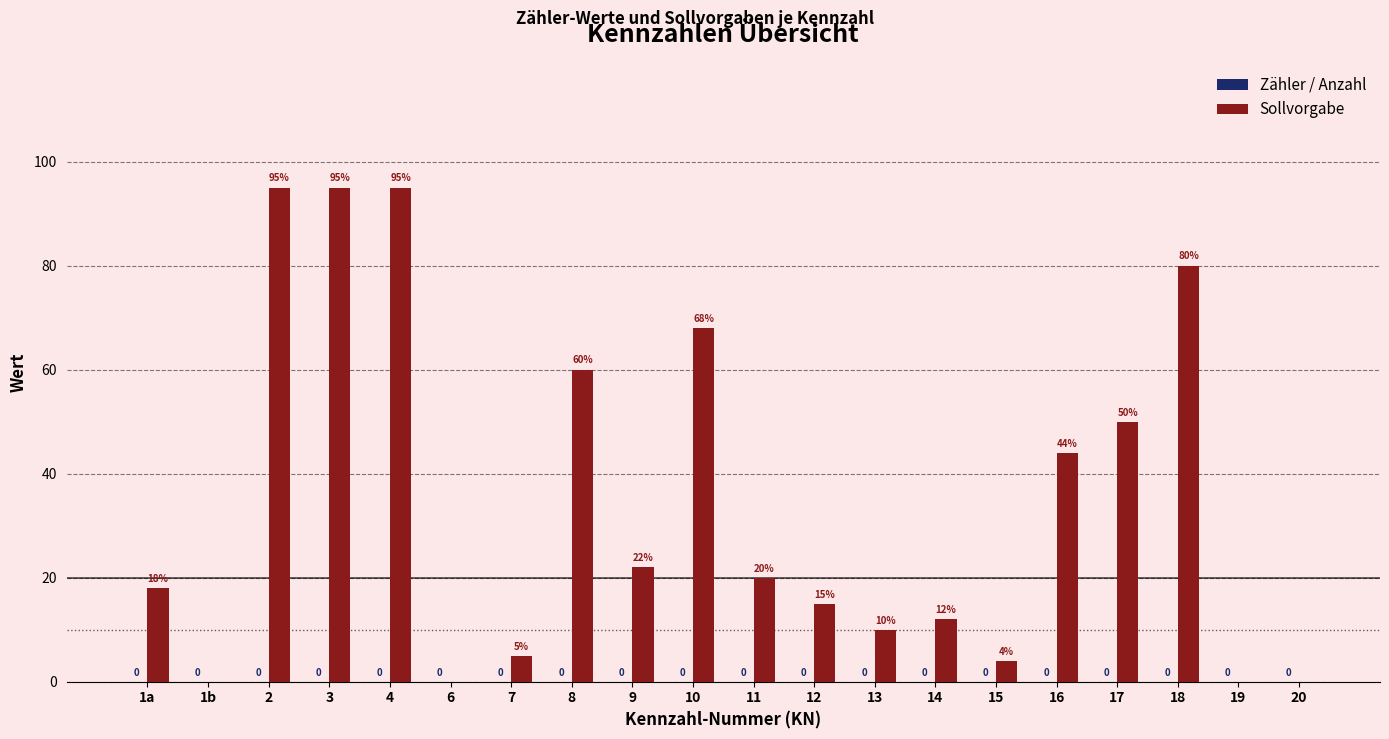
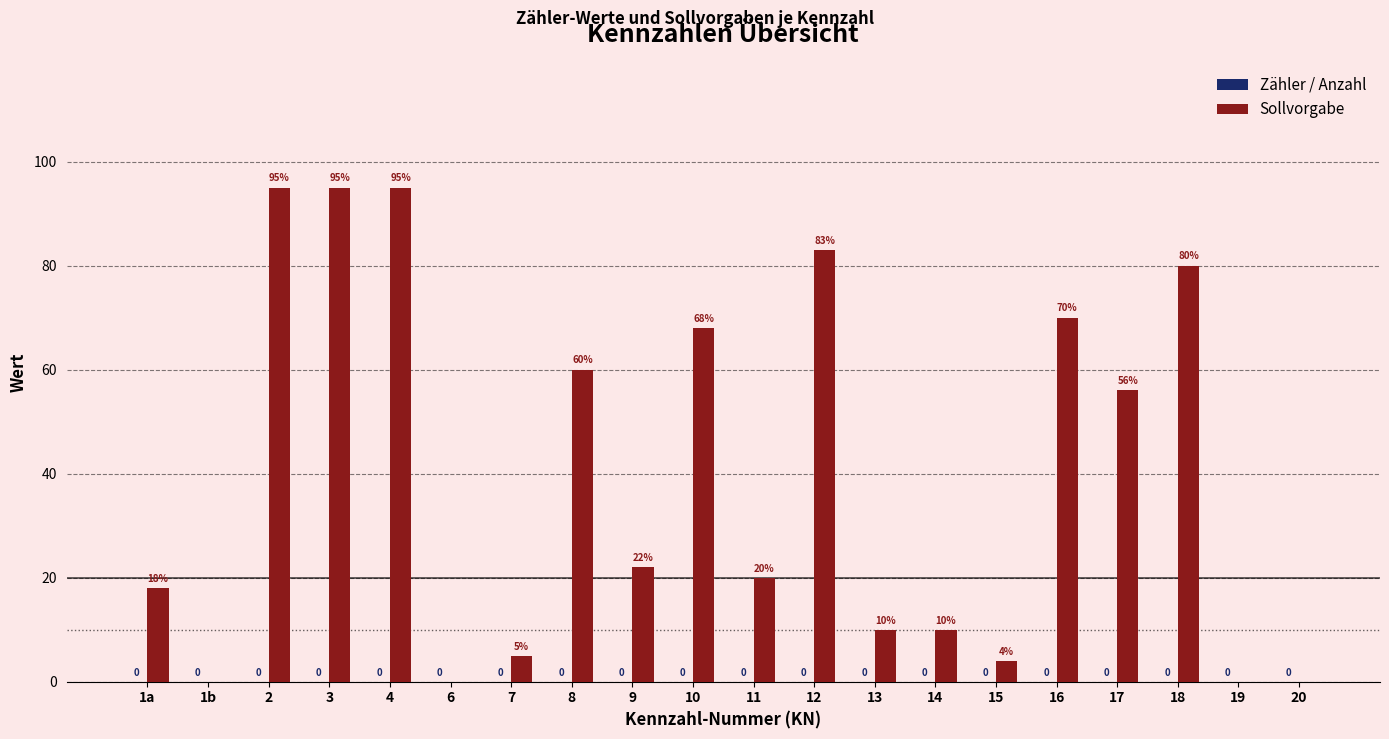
  {
    "Zähler / Anzahl": {
      "1a": "0",
      "1b": "0",
      "2": "0",
      "3": "0",
      "4": "0",
      "6": "0",
      "7": "0",
      "8": "0",
      "9": "0",
      "10": "0",
      "11": "0",
      "12": "0",
      "13": "0",
      "14": "0",
      "15": "0",
      "16": "0",
      "17": "0",
      "18": "0",
      "19": "0",
      "20": "0"
    },
    "Sollvorgabe": {
      "1a": "18%",
      "2": "95%",
      "3": "95%",
      "4": "95%",
      "7": "5%",
      "8": "60%",
      "9": "22%",
      "10": "68%",
      "11": "20%",
-     "12": "15%",
+     "12": "83%",
      "13": "10%",
-     "14": "12%",
+     "14": "10%",
      "15": "4%",
-     "16": "44%",
-     "17": "50%",
+     "16": "70%",
+     "17": "56%",
      "18": "80%"
    }
  }
